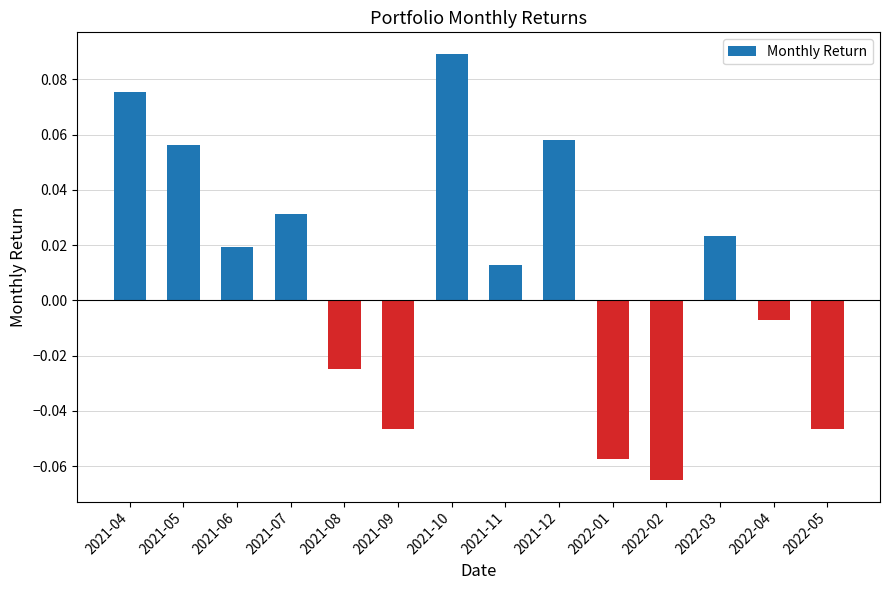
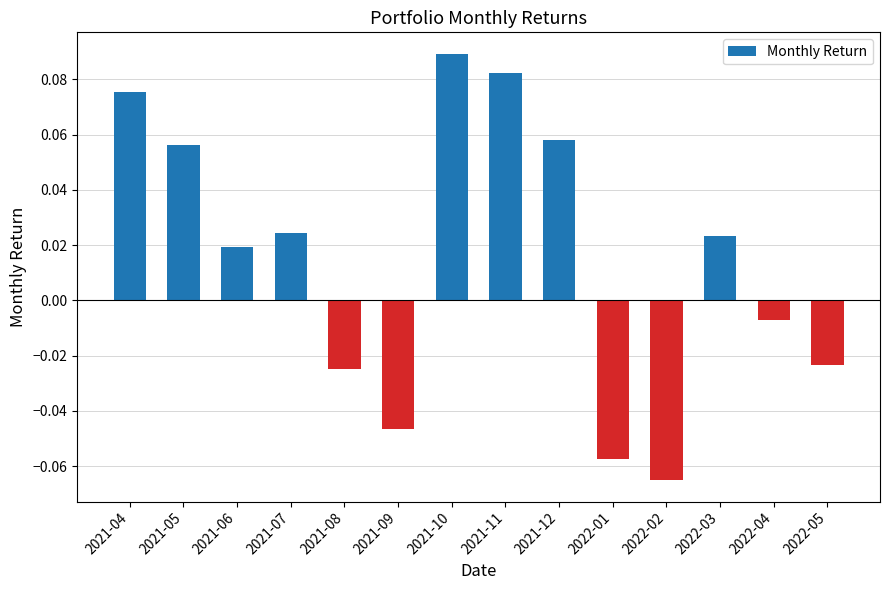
  {
    "2021-04": 0.075,
    "2021-05": 0.056,
    "2021-06": 0.019,
-   "2021-07": 0.031,
+   "2021-07": 0.024,
    "2021-08": -0.025,
    "2021-09": -0.046,
    "2021-10": 0.089,
-   "2021-11": 0.013,
+   "2021-11": 0.082,
    "2021-12": 0.058,
    "2022-01": -0.057,
    "2022-02": -0.065,
    "2022-03": 0.023,
    "2022-04": -0.007,
-   "2022-05": -0.046
+   "2022-05": -0.023
  }
